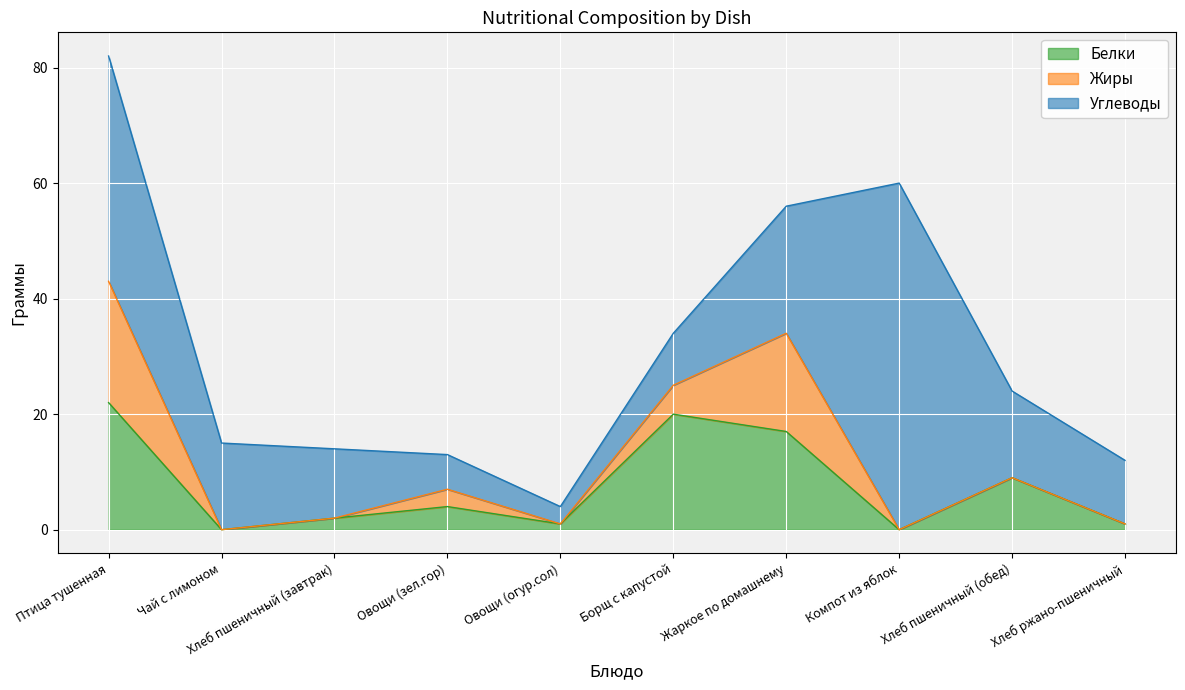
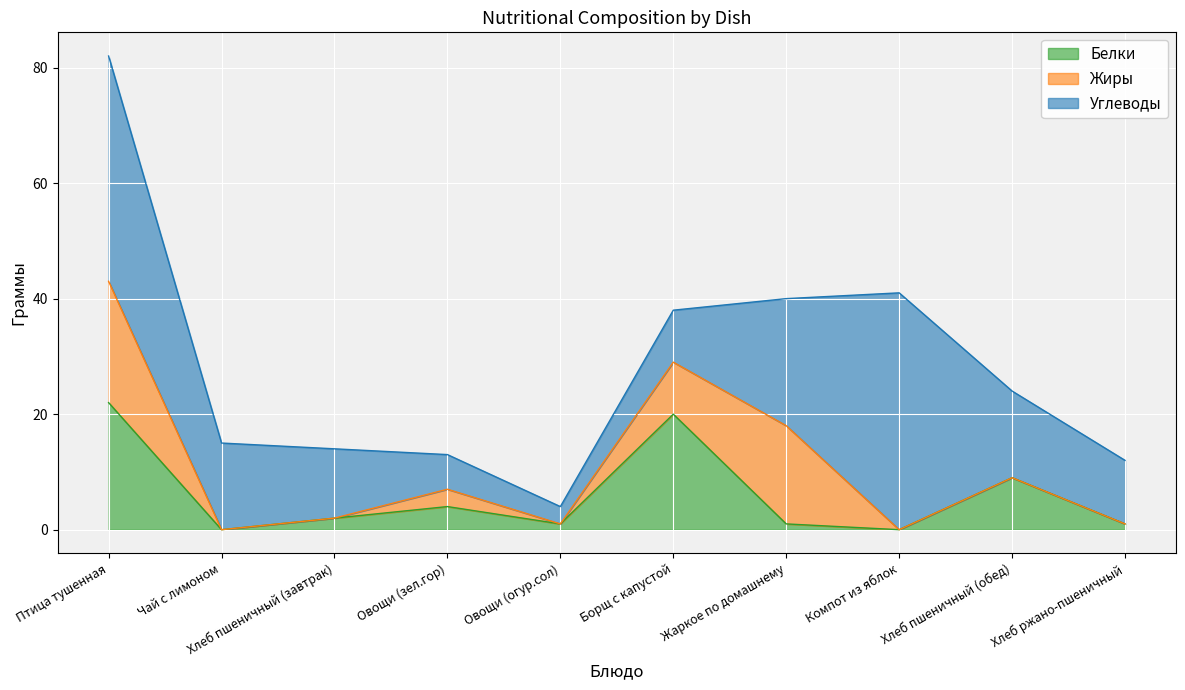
  {
    "Белки": {
      "Птица тушенная": 22,
      "Овощи (зел.гор)": 4,
      "Борщ с капустой": 20,
-     "Жаркое по домашнему": 17
+     "Жаркое по домашнему": 1
    },
    "Жиры": {
      "Птица тушенная": 21,
      "Овощи (зел.гор)": 3,
-     "Борщ с капустой": 5,
+     "Борщ с капустой": 9,
      "Жаркое по домашнему": 17
    },
    "Углеводы": {
      "Птица тушенная": 39,
      "Чай с лимоном": 15,
      "Хлеб пшеничный (завтрак)": 12,
      "Овощи (зел.гор)": 6,
      "Овощи (огур.сол)": 3,
      "Борщ с капустой": 9,
      "Жаркое по домашнему": 22,
-     "Компот из яблок": 60,
+     "Компот из яблок": 41,
      "Хлеб пшеничный (обед)": 15,
      "Хлеб ржано-пшеничный": 11
    }
  }
